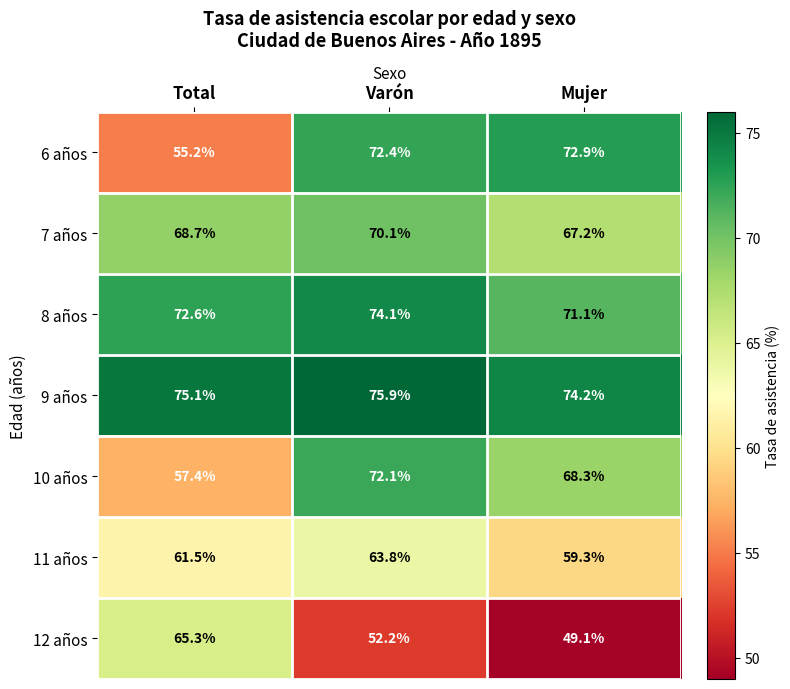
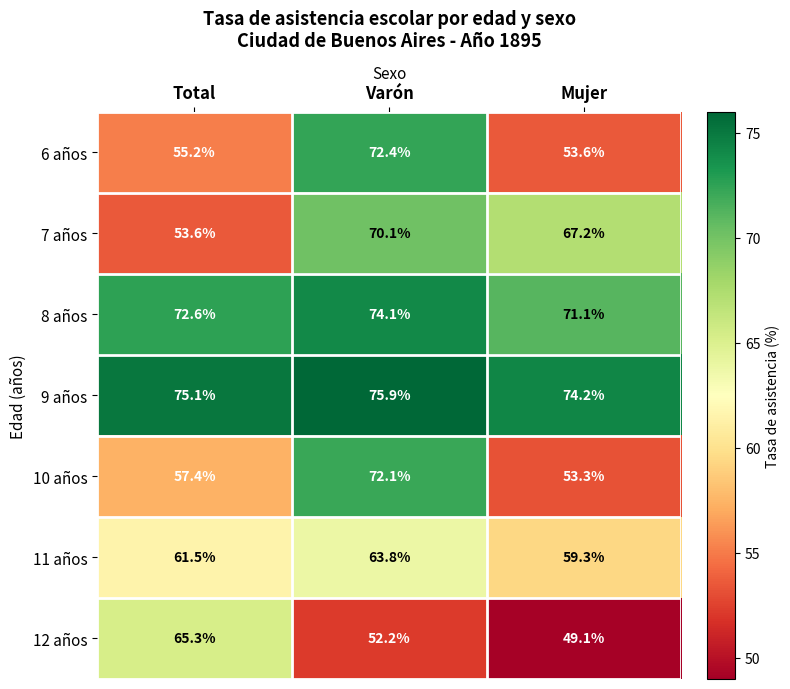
  {
    "6 años": {
      "Total": "55.2%",
      "Varón": "72.4%",
-     "Mujer": "72.9%"
+     "Mujer": "53.6%"
    },
    "7 años": {
-     "Total": "68.7%",
+     "Total": "53.6%",
      "Varón": "70.1%",
      "Mujer": "67.2%"
    },
    "8 años": {
      "Total": "72.6%",
      "Varón": "74.1%",
      "Mujer": "71.1%"
    },
    "9 años": {
      "Total": "75.1%",
      "Varón": "75.9%",
      "Mujer": "74.2%"
    },
    "10 años": {
      "Total": "57.4%",
      "Varón": "72.1%",
-     "Mujer": "68.3%"
+     "Mujer": "53.3%"
    },
    "11 años": {
      "Total": "61.5%",
      "Varón": "63.8%",
      "Mujer": "59.3%"
    },
    "12 años": {
      "Total": "65.3%",
      "Varón": "52.2%",
      "Mujer": "49.1%"
    }
  }
